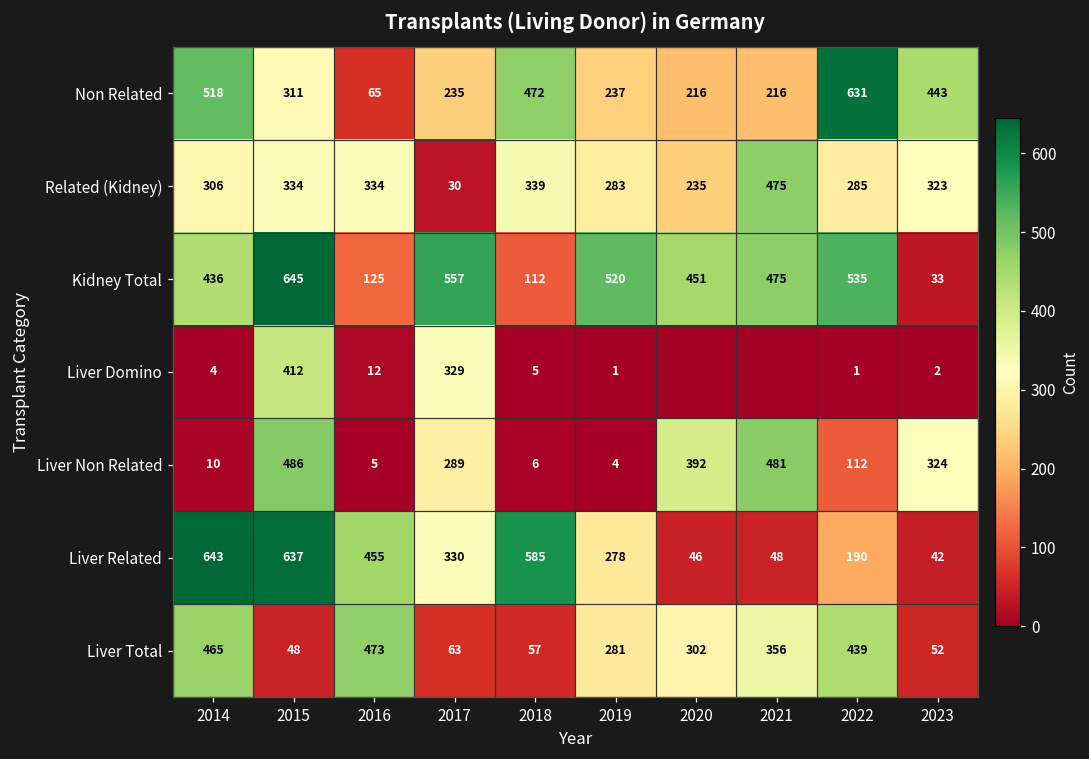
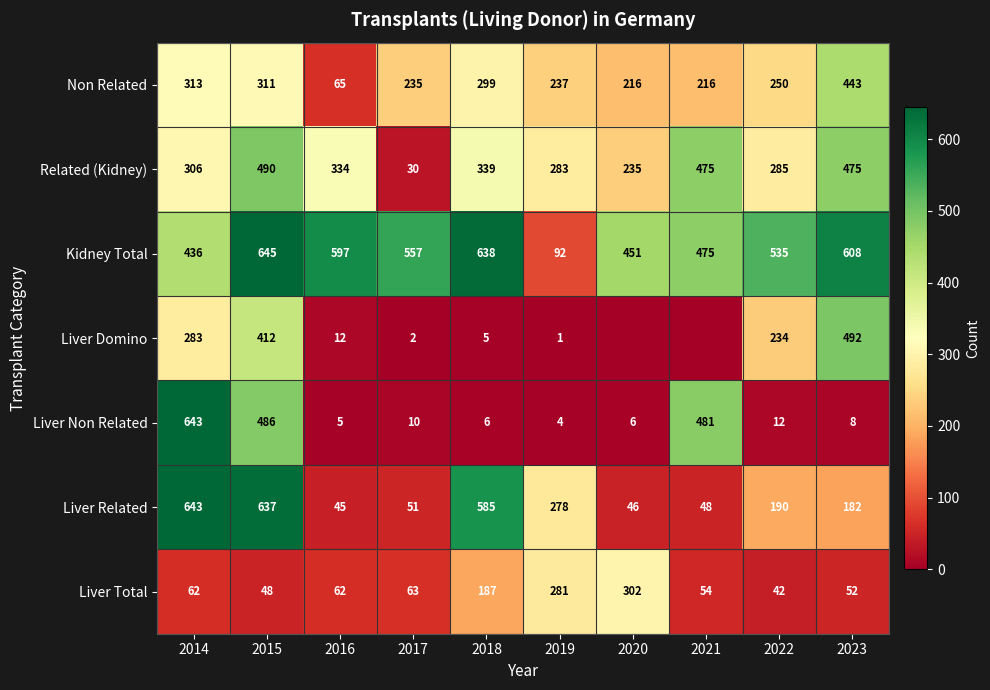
  {
    "Non Related": {
-     "2014": 518,
+     "2014": 313,
      "2015": 311,
      "2016": 65,
      "2017": 235,
-     "2018": 472,
+     "2018": 299,
      "2019": 237,
      "2020": 216,
      "2021": 216,
-     "2022": 631,
+     "2022": 250,
      "2023": 443
    },
    "Related (Kidney)": {
      "2014": 306,
-     "2015": 334,
+     "2015": 490,
      "2016": 334,
      "2017": 30,
      "2018": 339,
      "2019": 283,
      "2020": 235,
      "2021": 475,
      "2022": 285,
-     "2023": 323
+     "2023": 475
    },
    "Kidney Total": {
      "2014": 436,
      "2015": 645,
-     "2016": 125,
+     "2016": 597,
      "2017": 557,
-     "2018": 112,
-     "2019": 520,
+     "2018": 638,
+     "2019": 92,
      "2020": 451,
      "2021": 475,
      "2022": 535,
-     "2023": 33
+     "2023": 608
    },
    "Liver Domino": {
-     "2014": 4,
+     "2014": 283,
      "2015": 412,
      "2016": 12,
-     "2017": 329,
+     "2017": 2,
      "2018": 5,
      "2019": 1,
-     "2022": 1,
-     "2023": 2
+     "2022": 234,
+     "2023": 492
    },
    "Liver Non Related": {
-     "2014": 10,
+     "2014": 643,
      "2015": 486,
      "2016": 5,
-     "2017": 289,
+     "2017": 10,
      "2018": 6,
      "2019": 4,
-     "2020": 392,
+     "2020": 6,
      "2021": 481,
-     "2022": 112,
-     "2023": 324
+     "2022": 12,
+     "2023": 8
    },
    "Liver Related": {
      "2014": 643,
      "2015": 637,
-     "2016": 455,
-     "2017": 330,
+     "2016": 45,
+     "2017": 51,
      "2018": 585,
      "2019": 278,
      "2020": 46,
      "2021": 48,
      "2022": 190,
-     "2023": 42
+     "2023": 182
    },
    "Liver Total": {
-     "2014": 465,
+     "2014": 62,
      "2015": 48,
-     "2016": 473,
+     "2016": 62,
      "2017": 63,
-     "2018": 57,
+     "2018": 187,
      "2019": 281,
      "2020": 302,
-     "2021": 356,
-     "2022": 439,
+     "2021": 54,
+     "2022": 42,
      "2023": 52
    }
  }
